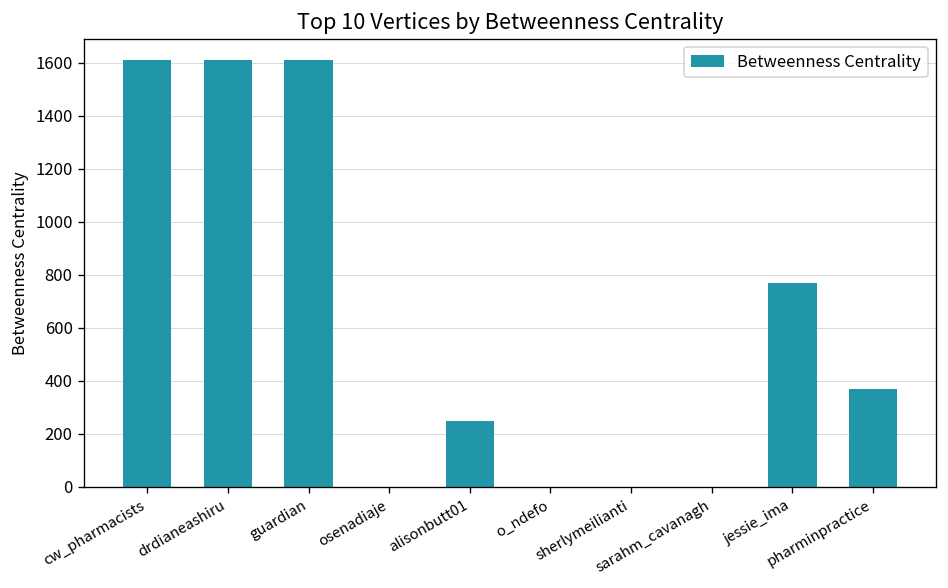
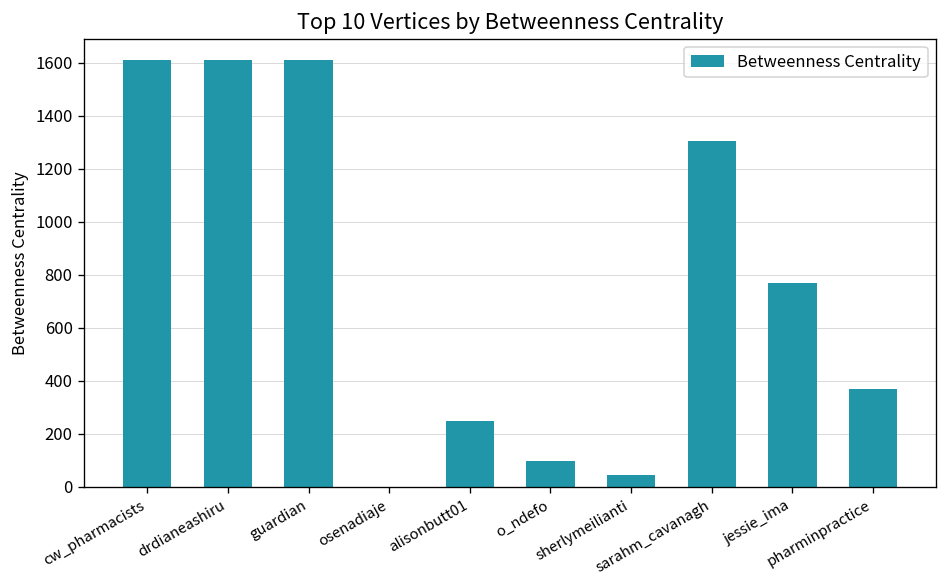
  {
    "cw_pharmacists": 1610,
    "drdianeashiru": 1610,
    "guardian": 1610,
    "alisonbutt01": 250,
-   "o_ndefo": 0,
-   "sherlymeilianti": 0,
-   "sarahm_cavanagh": 0,
+   "o_ndefo": 100,
+   "sherlymeilianti": 40,
+   "sarahm_cavanagh": 1310,
    "jessie_ima": 770,
    "pharminpractice": 370
  }
